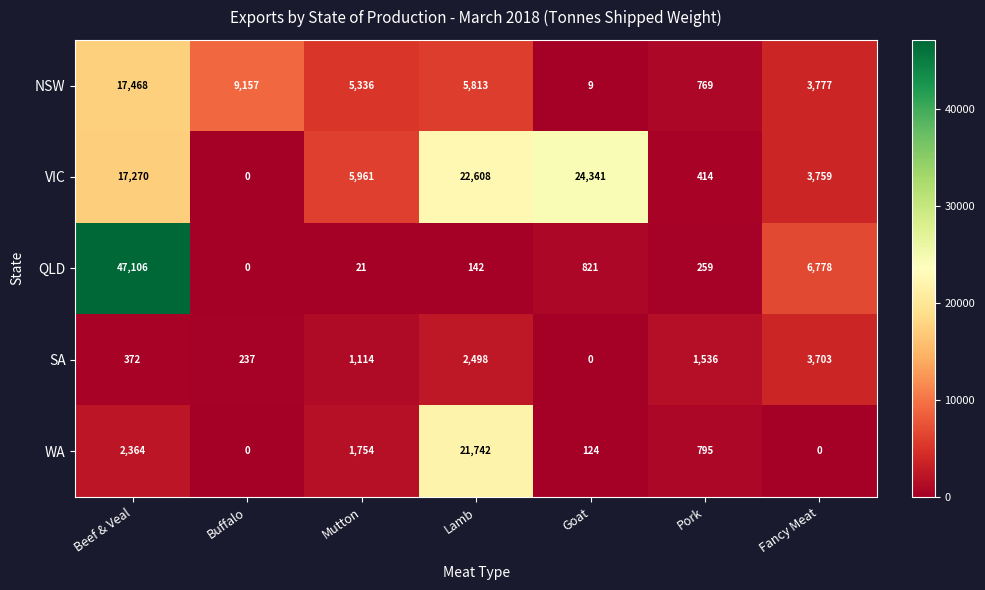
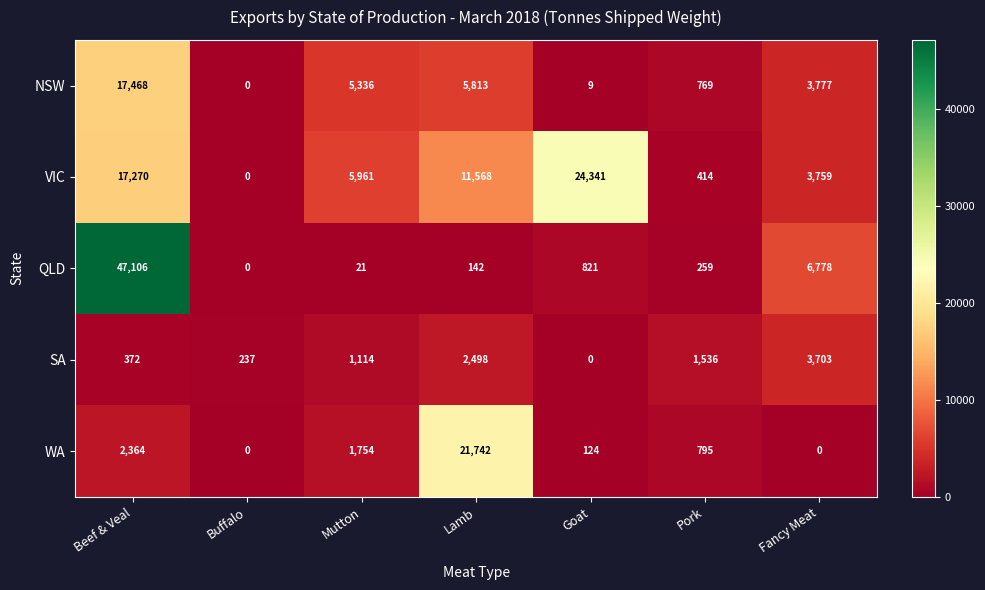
  {
    "NSW": {
      "Beef & Veal": "17,468",
-     "Buffalo": "9,157",
+     "Buffalo": "0",
      "Mutton": "5,336",
      "Lamb": "5,813",
      "Goat": "9",
      "Pork": "769",
      "Fancy Meat": "3,777"
    },
    "VIC": {
      "Beef & Veal": "17,270",
      "Buffalo": "0",
      "Mutton": "5,961",
-     "Lamb": "22,608",
+     "Lamb": "11,568",
      "Goat": "24,341",
      "Pork": "414",
      "Fancy Meat": "3,759"
    },
    "QLD": {
      "Beef & Veal": "47,106",
      "Buffalo": "0",
      "Mutton": "21",
      "Lamb": "142",
      "Goat": "821",
      "Pork": "259",
      "Fancy Meat": "6,778"
    },
    "SA": {
      "Beef & Veal": "372",
      "Buffalo": "237",
      "Mutton": "1,114",
      "Lamb": "2,498",
      "Goat": "0",
      "Pork": "1,536",
      "Fancy Meat": "3,703"
    },
    "WA": {
      "Beef & Veal": "2,364",
      "Buffalo": "0",
      "Mutton": "1,754",
      "Lamb": "21,742",
      "Goat": "124",
      "Pork": "795",
      "Fancy Meat": "0"
    }
  }
